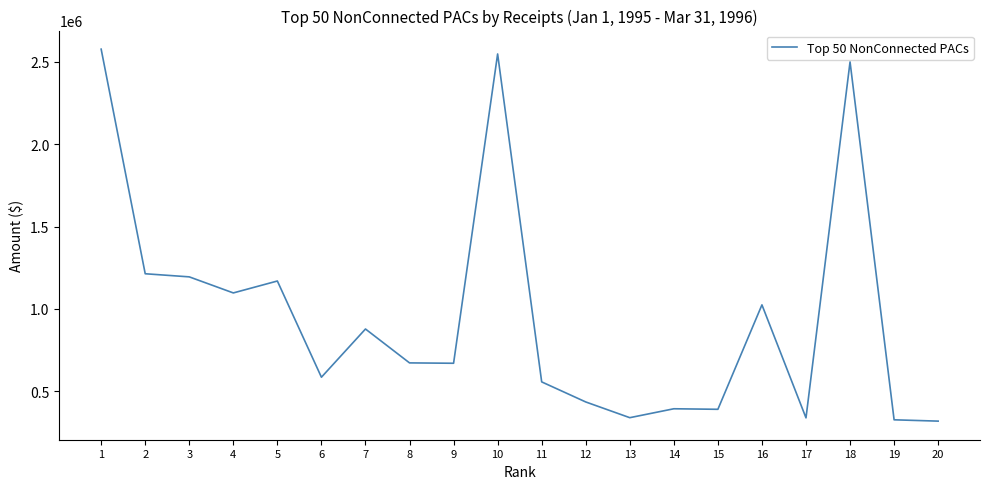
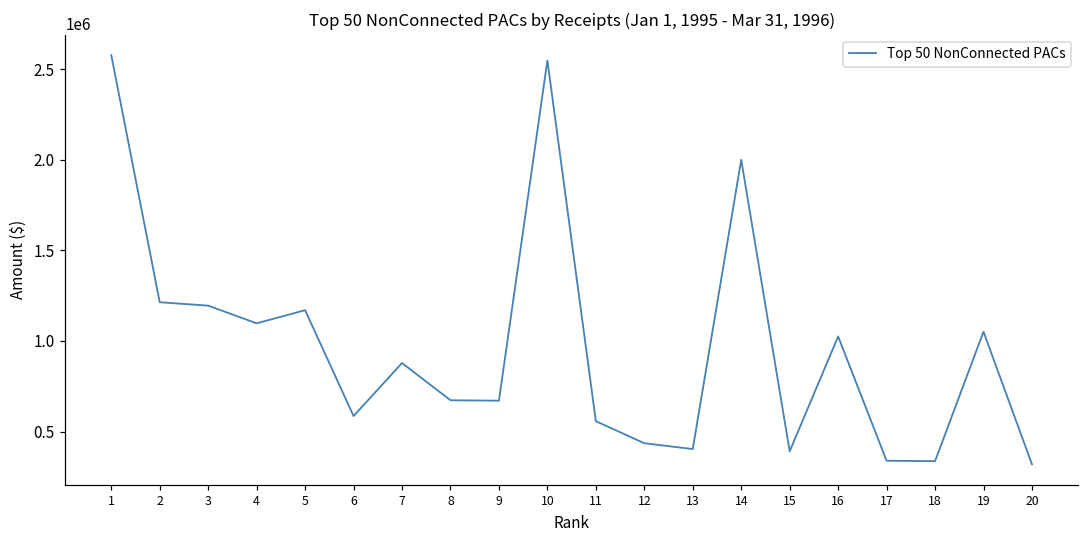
  {
    "1": 2580000,
    "2": 1210000,
    "3": 1190000,
    "4": 1100000,
    "5": 1170000,
    "6": 590000,
    "7": 880000,
    "8": 670000,
    "9": 670000,
    "10": 2550000,
    "11": 560000,
    "12": 440000,
-   "13": 340000,
-   "14": 390000,
+   "13": 400000,
+   "14": 2000000,
    "15": 390000,
    "16": 1020000,
    "17": 340000,
-   "18": 2500000,
-   "19": 330000,
+   "18": 340000,
+   "19": 1050000,
    "20": 320000
  }
